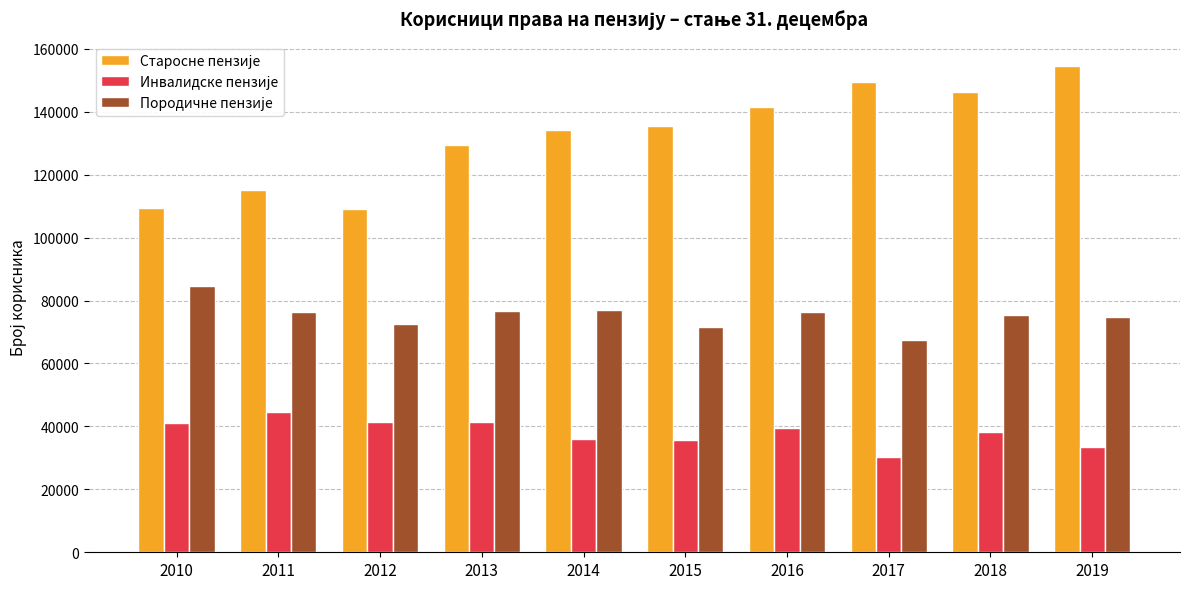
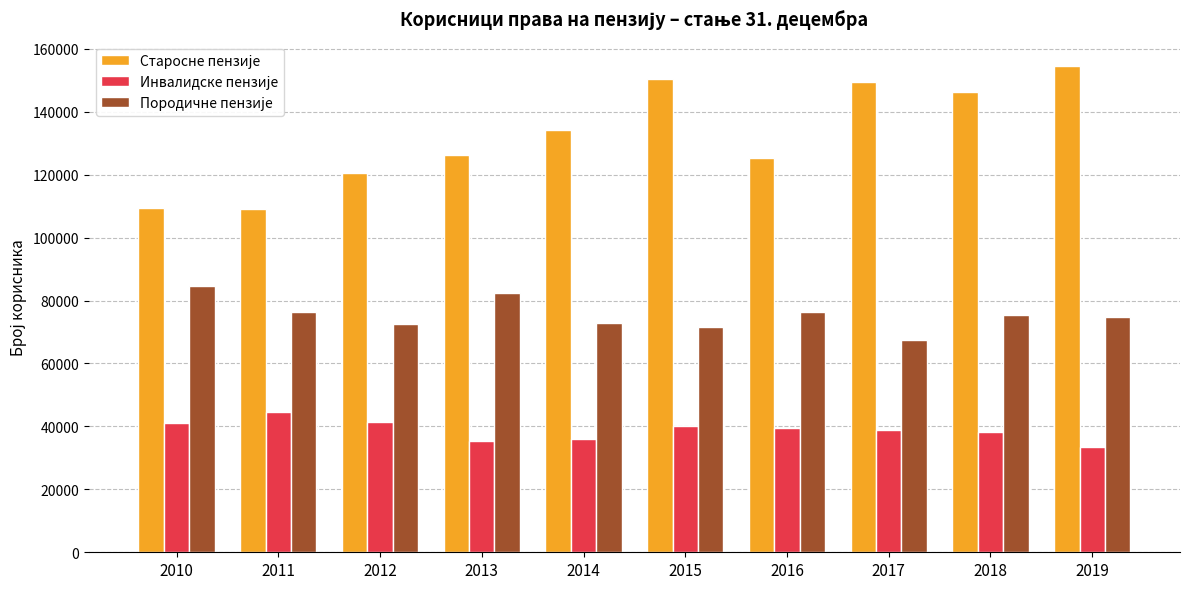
  {
    "Старосне пензије": {
      "2010": 109000,
-     "2011": 115000,
-     "2012": 109000,
-     "2013": 129000,
+     "2011": 109000,
+     "2012": 121000,
+     "2013": 126000,
      "2014": 134000,
-     "2015": 135000,
-     "2016": 141000,
+     "2015": 150000,
+     "2016": 125000,
      "2017": 149000,
      "2018": 146000,
      "2019": 155000
    },
    "Инвалидске пензије": {
      "2010": 41000,
      "2011": 45000,
      "2012": 41000,
-     "2013": 41000,
+     "2013": 35000,
      "2014": 36000,
-     "2015": 36000,
+     "2015": 40000,
      "2016": 39000,
-     "2017": 30000,
+     "2017": 39000,
      "2018": 38000,
      "2019": 33000
    },
    "Породичне пензије": {
      "2010": 85000,
      "2011": 76000,
      "2012": 73000,
-     "2013": 77000,
-     "2014": 77000,
+     "2013": 82000,
+     "2014": 73000,
      "2015": 72000,
      "2016": 77000,
      "2017": 67000,
      "2018": 75000,
      "2019": 75000
    }
  }
